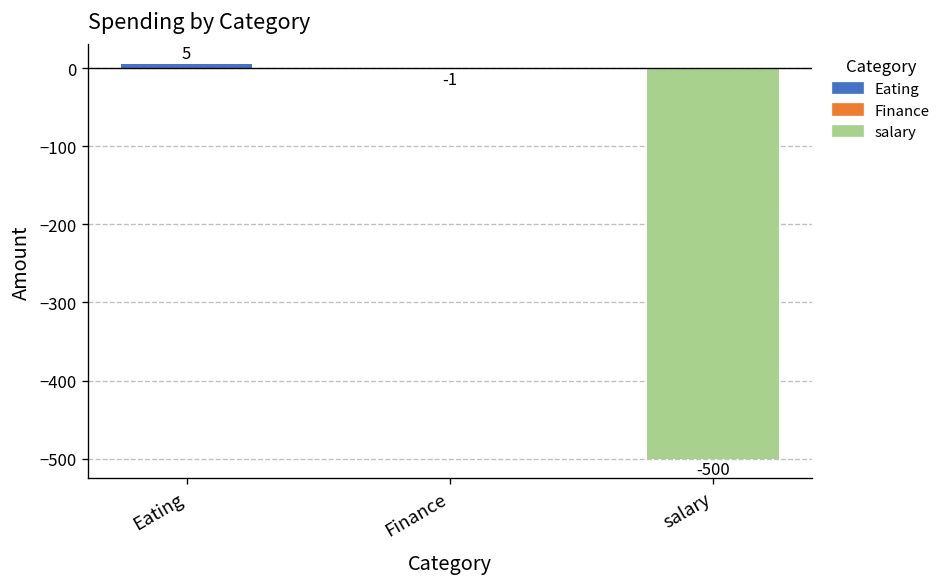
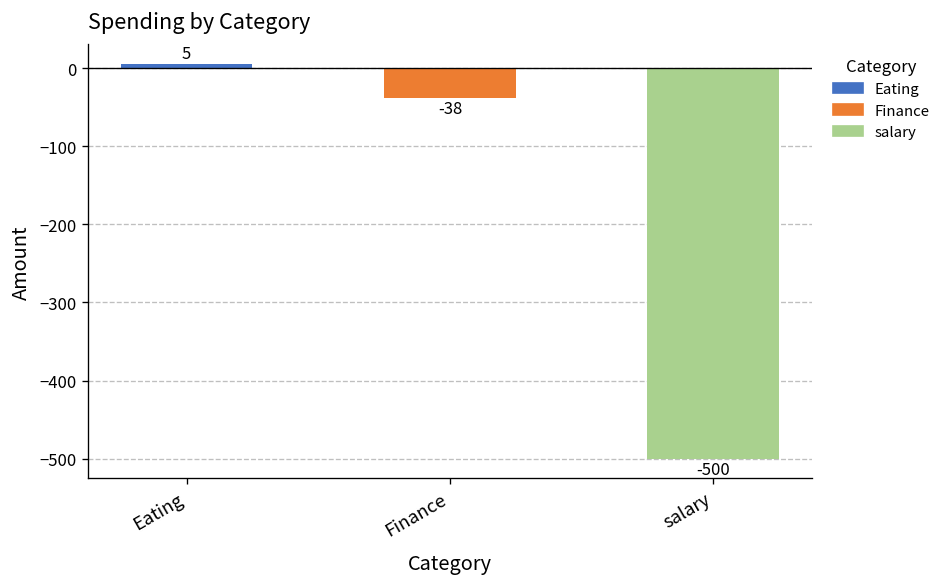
  {
    "Finance": {
-     "Finance": -1
+     "Finance": -38
    },
    "salary": {
      "salary": -500
    }
  }
